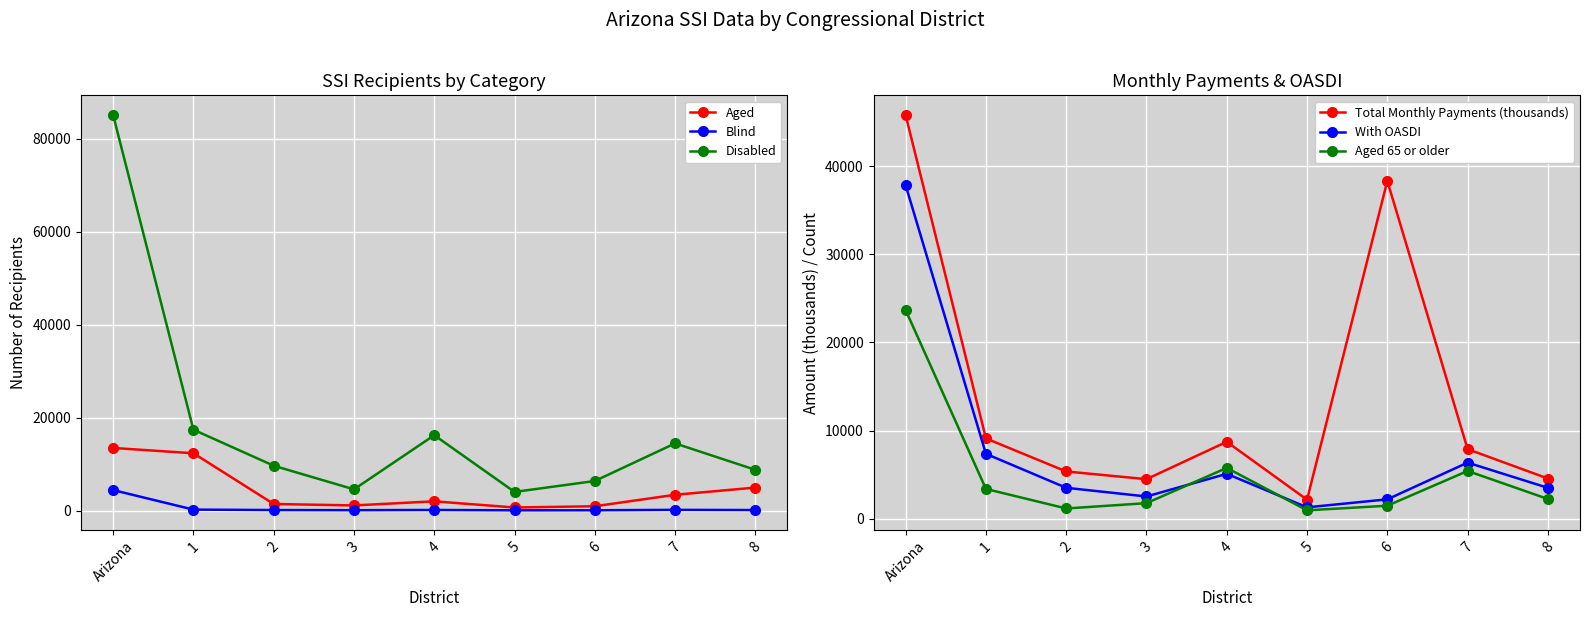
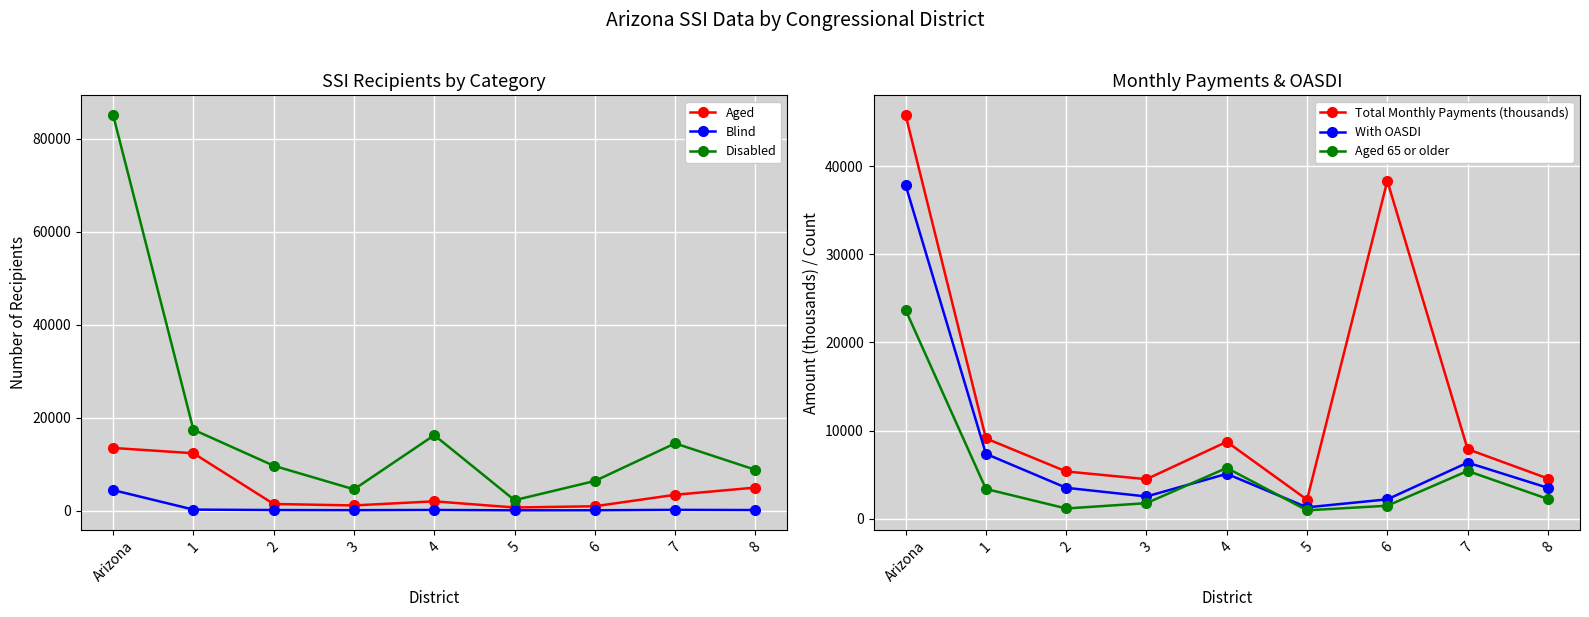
  {
    "SSI Recipients by Category": {
      "Aged": {
        "Arizona": 13000,
        "1": 12000,
        "2": 1000,
        "3": 1000,
        "4": 2000,
        "5": 1000,
        "6": 1000,
        "7": 3000,
        "8": 5000
      },
      "Blind": {
        "Arizona": 4000,
        "1": 0,
        "2": 0,
        "3": 0,
        "4": 0,
        "5": 0,
        "6": 0,
        "7": 0,
        "8": 0
      },
      "Disabled": {
        "Arizona": 85000,
        "1": 17000,
        "2": 10000,
        "3": 5000,
        "4": 16000,
-       "5": 4000,
+       "5": 2000,
        "6": 6000,
        "7": 14000,
        "8": 9000
      }
    },
    "Monthly Payments & OASDI": {
      "Total Monthly Payments (thousands)": {
        "Arizona": 46000,
        "1": 9000,
        "2": 5000,
        "3": 5000,
        "4": 9000,
        "5": 2000,
        "6": 38000,
        "7": 8000,
        "8": 5000
      },
      "With OASDI": {
        "Arizona": 38000,
        "1": 7000,
        "2": 4000,
        "3": 3000,
        "4": 5000,
        "5": 1000,
        "6": 2000,
        "7": 6000,
        "8": 4000
      },
      "Aged 65 or older": {
        "Arizona": 24000,
        "1": 3000,
        "2": 1000,
        "3": 2000,
        "4": 6000,
        "5": 1000,
        "6": 2000,
        "7": 5000,
        "8": 2000
      }
    }
  }
